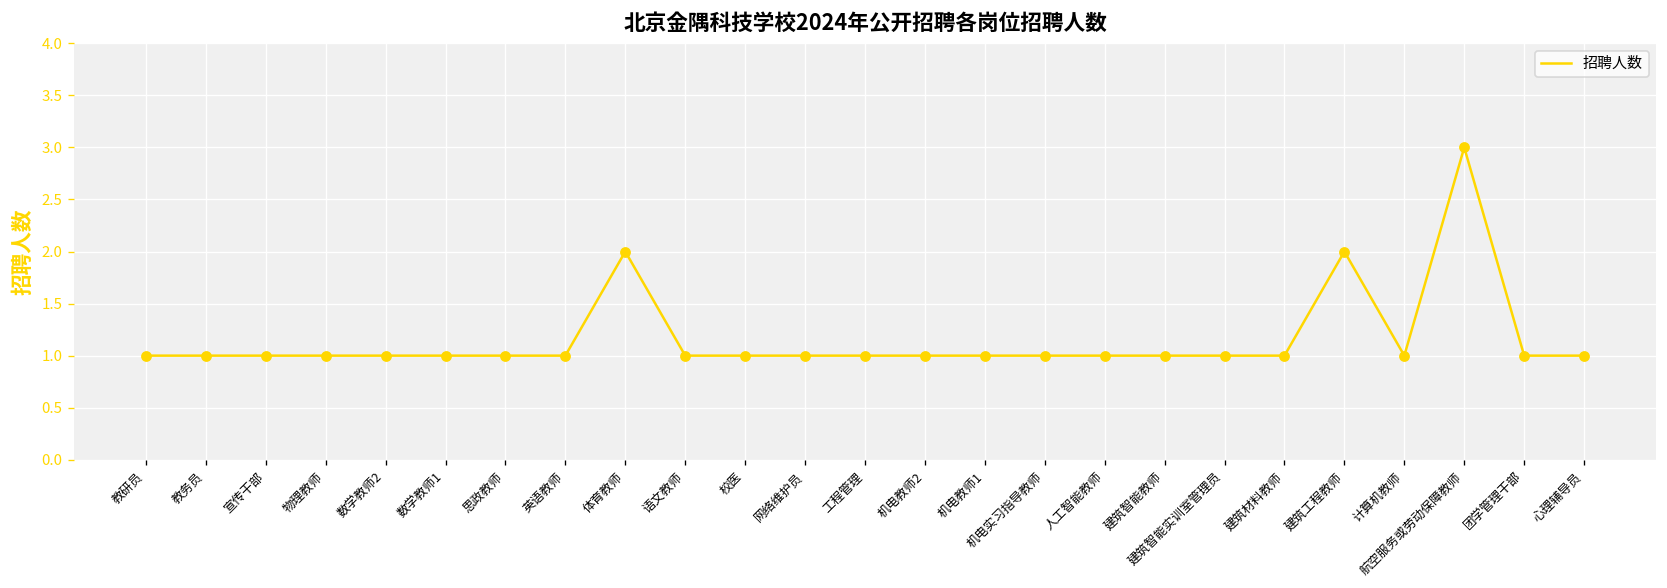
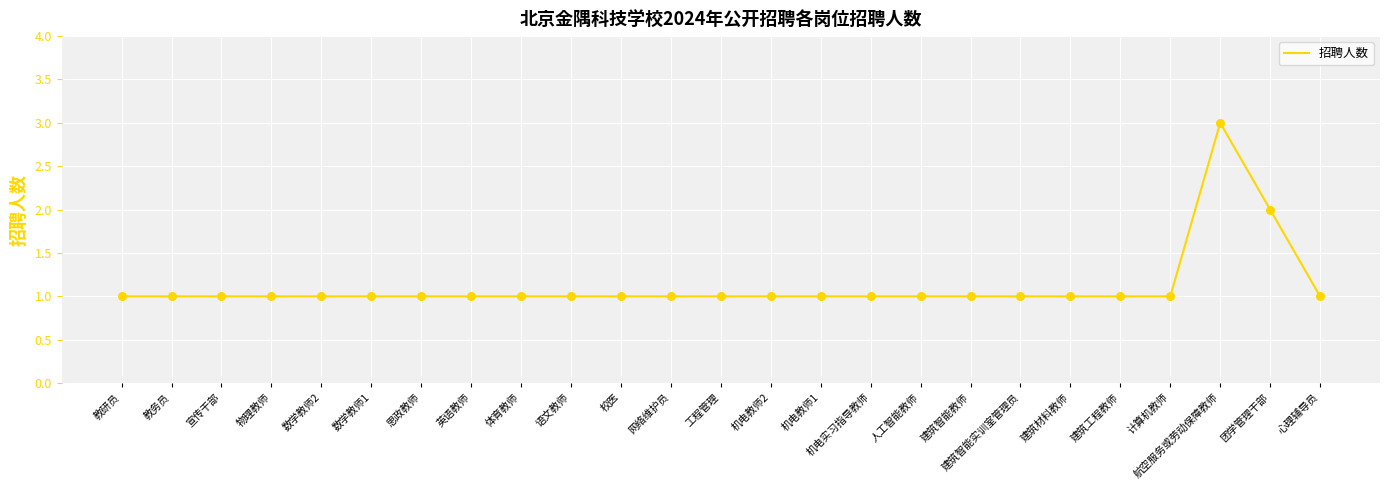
  {
    "教研员": 1,
    "教务员": 1,
    "宣传干部": 1,
    "物理教师": 1,
    "数学教师2": 1,
    "数学教师1": 1,
    "思政教师": 1,
    "英语教师": 1,
-   "体育教师": 2,
+   "体育教师": 1,
    "语文教师": 1,
    "校医": 1,
    "网络维护员": 1,
    "工程管理": 1,
    "机电教师2": 1,
    "机电教师1": 1,
    "机电实习指导教师": 1,
    "人工智能教师": 1,
    "建筑智能教师": 1,
    "建筑智能实训室管理员": 1,
    "建筑材料教师": 1,
-   "建筑工程教师": 2,
+   "建筑工程教师": 1,
    "计算机教师": 1,
    "航空服务或劳动保障教师": 3,
-   "团学管理干部": 1,
+   "团学管理干部": 2,
    "心理辅导员": 1
  }
